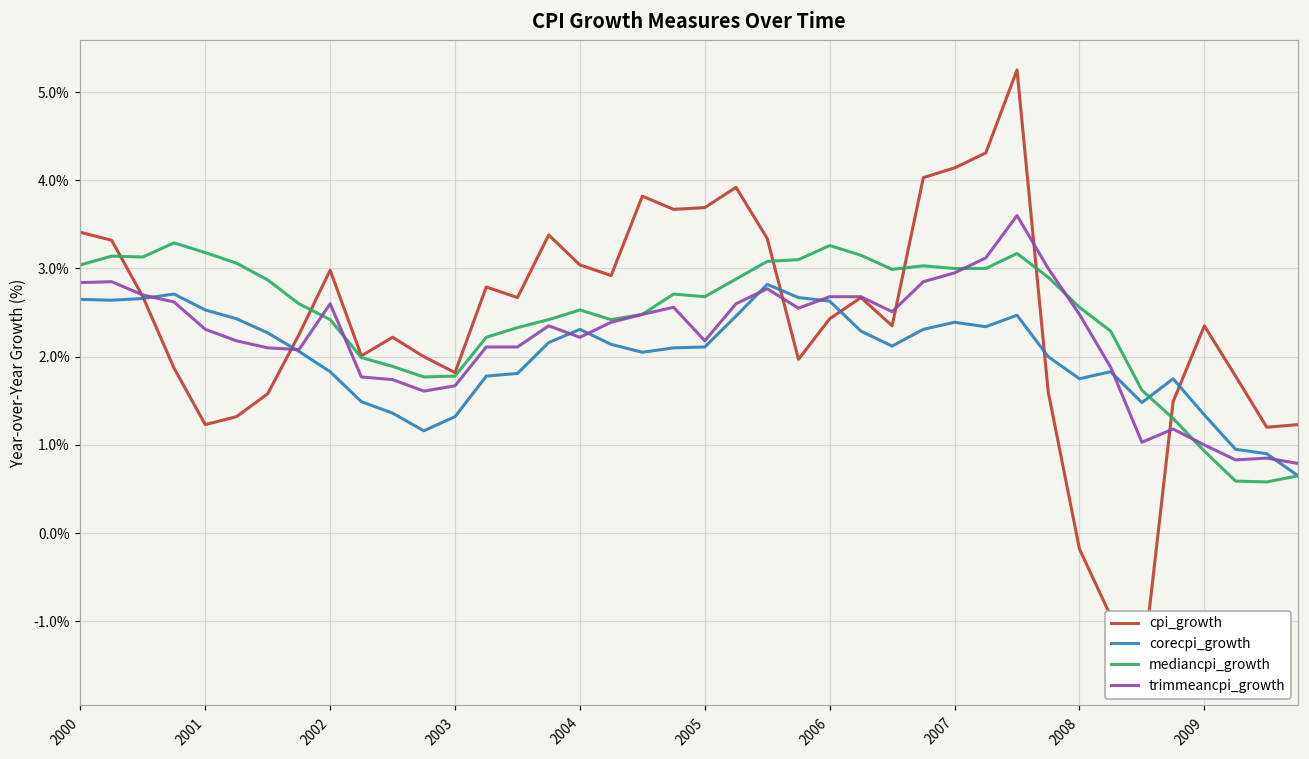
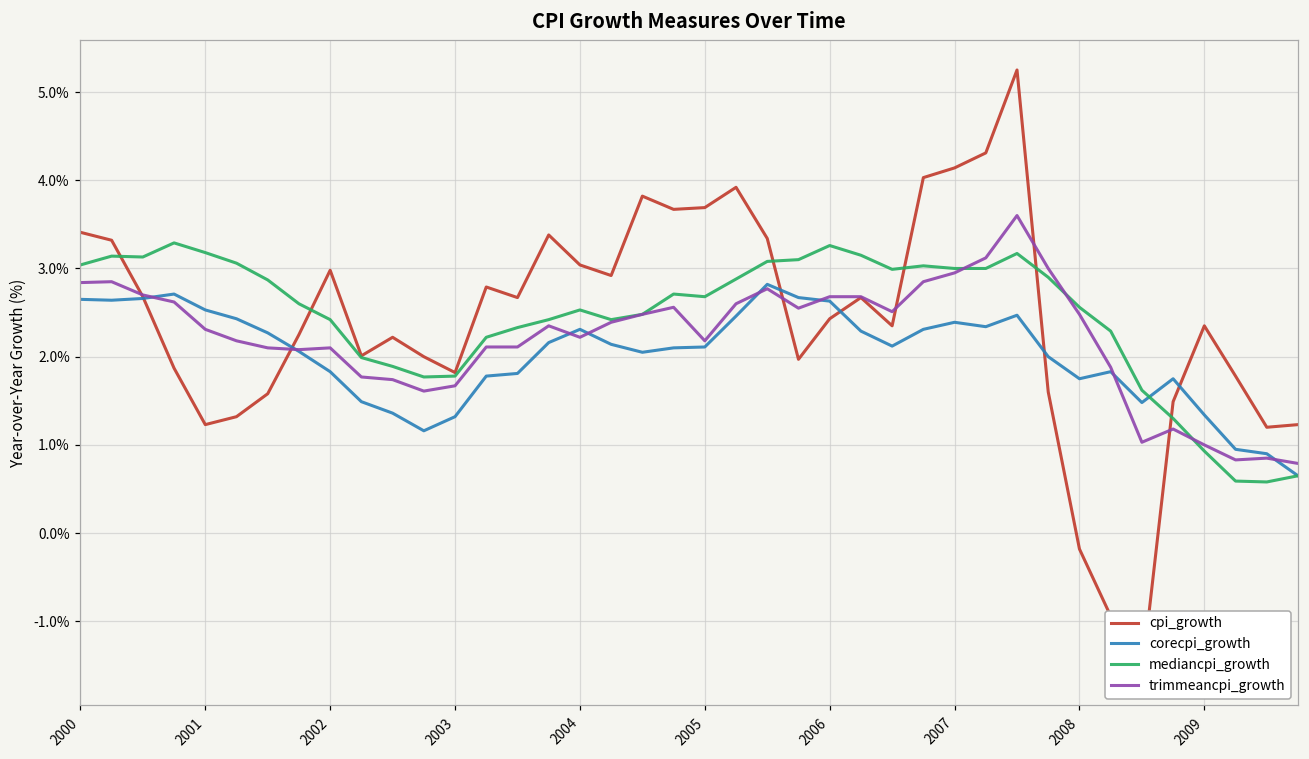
  {
    "cpi_growth": {
      "2000": "3.4%",
      "2001": "1.2%",
      "2002": "3.0%",
      "2003": "1.8%",
      "2004": "3.0%",
      "2005": "3.7%",
      "2006": "2.4%",
      "2007": "4.1%",
      "2008": "-0.2%",
      "2009": "2.4%"
    },
    "corecpi_growth": {
      "2000": "2.7%",
      "2001": "2.5%",
      "2002": "1.8%",
      "2003": "1.3%",
      "2004": "2.3%",
      "2005": "2.1%",
      "2006": "2.6%",
      "2007": "2.4%",
      "2008": "1.8%",
      "2009": "1.3%"
    },
    "mediancpi_growth": {
      "2000": "3.0%",
      "2001": "3.2%",
      "2002": "2.4%",
      "2003": "1.8%",
      "2004": "2.5%",
      "2005": "2.7%",
      "2006": "3.3%",
      "2007": "3.0%",
      "2008": "2.6%",
      "2009": "0.9%"
    },
    "trimmeancpi_growth": {
      "2000": "2.8%",
      "2001": "2.3%",
-     "2002": "2.6%",
+     "2002": "2.1%",
      "2003": "1.7%",
      "2004": "2.2%",
      "2005": "2.2%",
      "2006": "2.7%",
      "2007": "3.0%",
      "2008": "2.5%",
      "2009": "1.0%"
    }
  }
